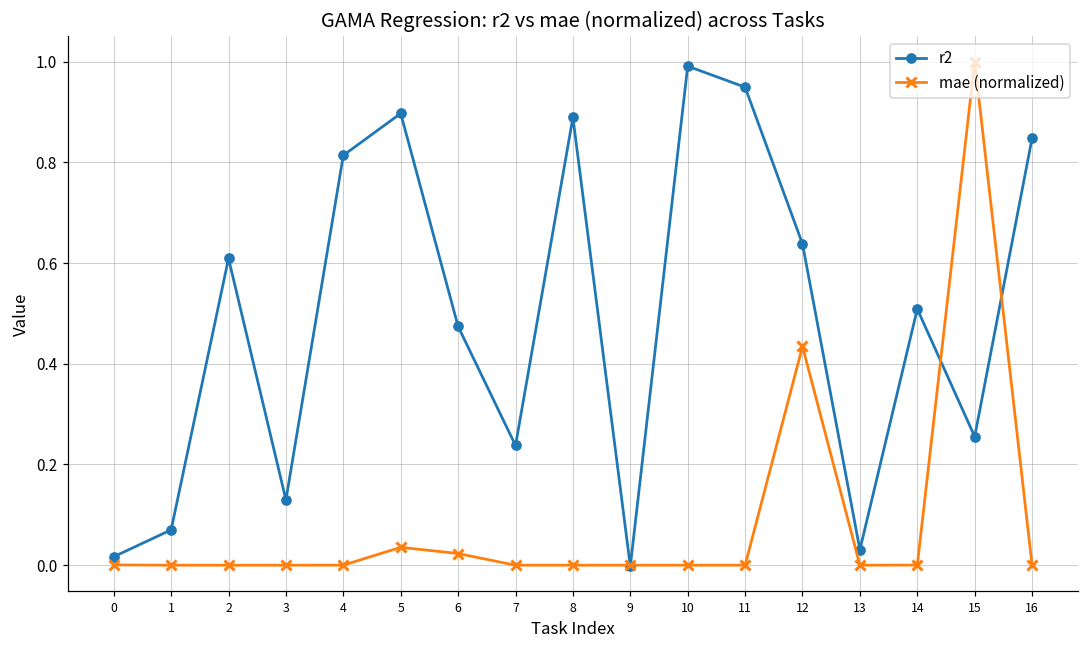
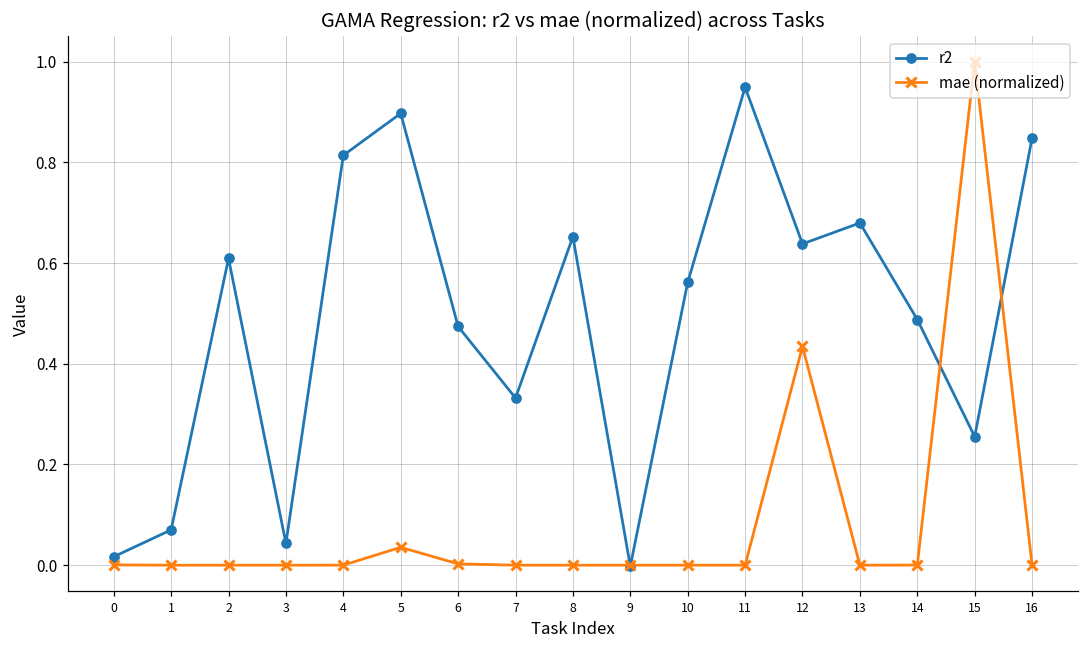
  {
    "r2": {
      "0": 0.02,
      "1": 0.07,
      "2": 0.61,
-     "3": 0.13,
+     "3": 0.04,
      "4": 0.81,
      "5": 0.90,
      "6": 0.47,
-     "7": 0.24,
-     "8": 0.89,
-     "10": 0.99,
+     "7": 0.33,
+     "8": 0.65,
+     "10": 0.56,
      "11": 0.95,
      "12": 0.64,
-     "13": 0.03,
-     "14": 0.51,
+     "13": 0.68,
+     "14": 0.49,
      "15": 0.26,
      "16": 0.85
    },
    "mae (normalized)": {
      "0": 0.00,
      "1": 0.00,
      "2": 0.00,
      "3": 0.00,
      "4": 0.00,
      "5": 0.04,
-     "6": 0.02,
+     "6": 0.00,
      "7": 0.00,
      "8": 0.00,
      "10": 0.00,
      "11": 0.00,
      "12": 0.43,
      "13": 0.00,
      "14": 0.00,
      "16": 0.00
    }
  }
